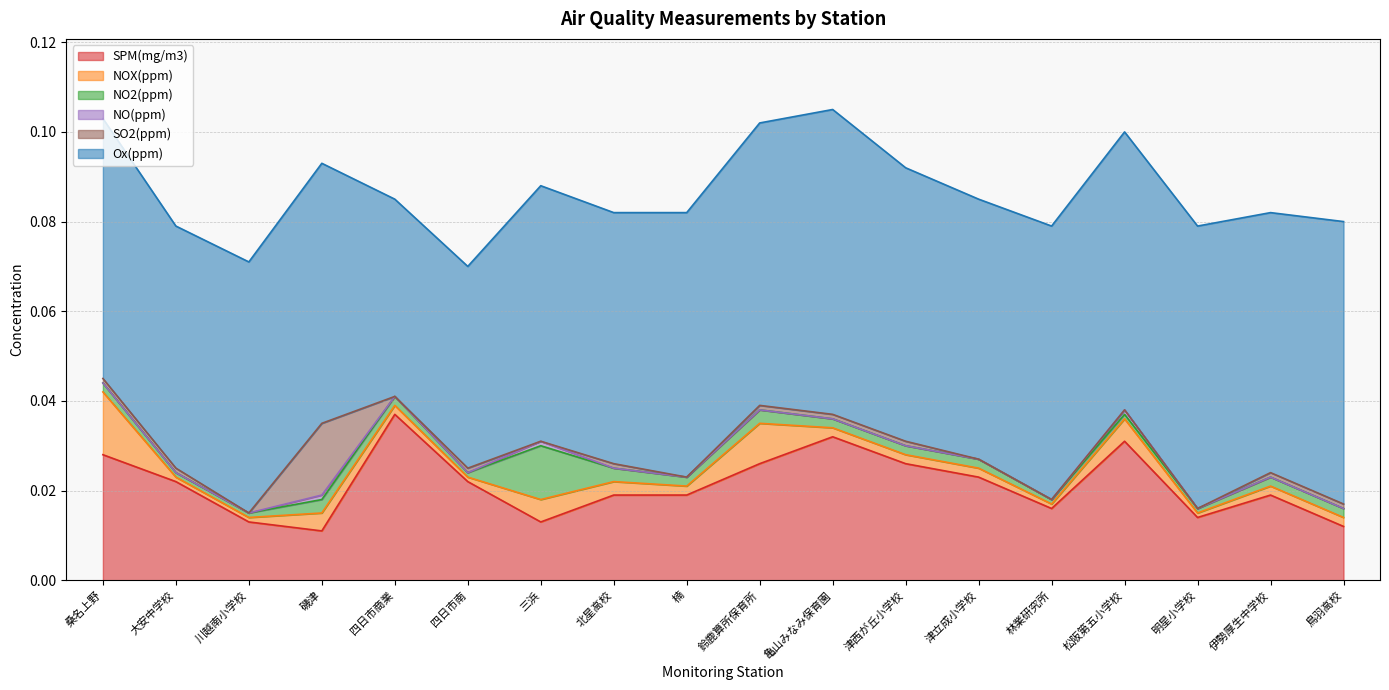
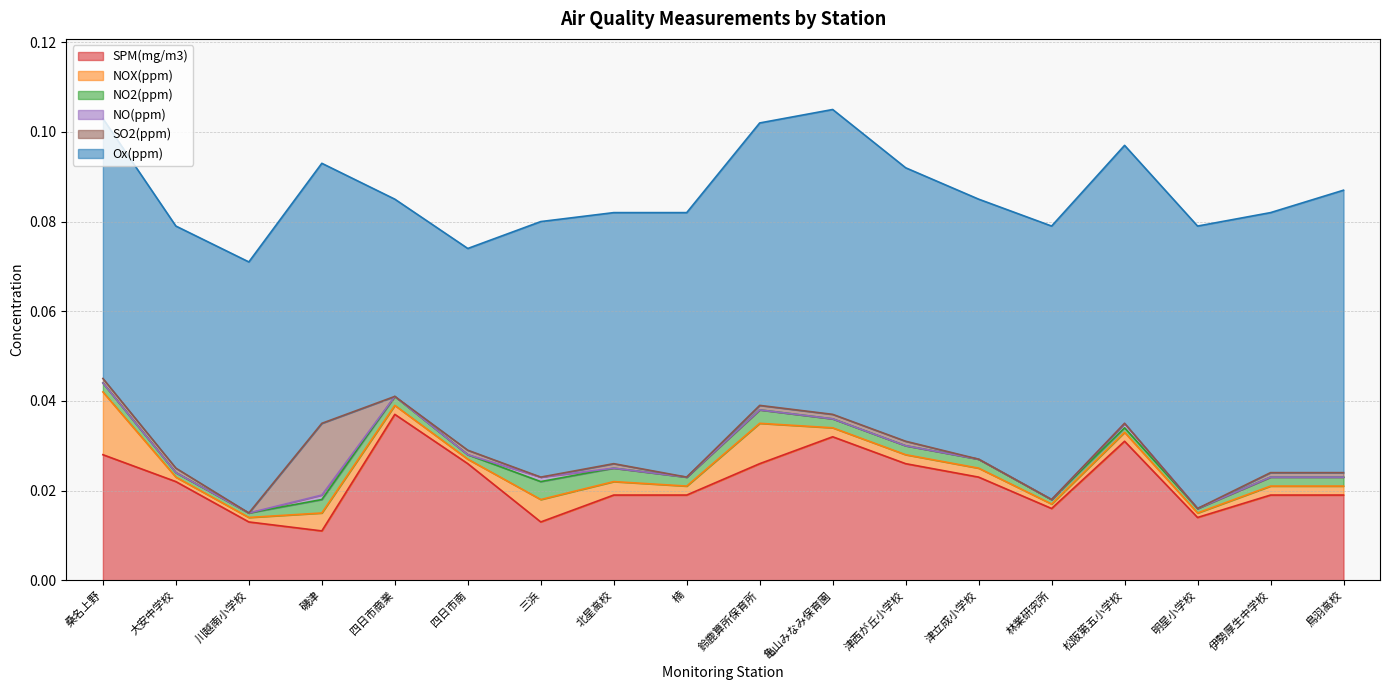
  {
    "SPM(mg/m3)": {
      "桑名上野": 0.028,
      "大安中学校": 0.022,
      "川越南小学校": 0.013,
      "磯津": 0.011,
      "四日市商業": 0.037,
-     "四日市南": 0.022,
+     "四日市南": 0.026,
      "三浜": 0.013,
      "北星高校": 0.019,
      "楠": 0.019,
      "鈴鹿算所保育所": 0.026,
      "亀山みなみ保育園": 0.032,
      "津西が丘小学校": 0.026,
      "津立成小学校": 0.023,
      "林業研究所": 0.016,
      "松阪第五小学校": 0.031,
      "明星小学校": 0.014,
      "伊勢厚生中学校": 0.019,
-     "鳥羽高校": 0.012
+     "鳥羽高校": 0.019
    },
    "NOX(ppm)": {
      "桑名上野": 0.014,
      "大安中学校": 0.001,
      "川越南小学校": 0.001,
      "磯津": 0.004,
      "四日市商業": 0.002,
      "四日市南": 0.001,
      "三浜": 0.005,
      "北星高校": 0.003,
      "楠": 0.002,
      "鈴鹿算所保育所": 0.009,
      "亀山みなみ保育園": 0.002,
      "津西が丘小学校": 0.002,
      "津立成小学校": 0.002,
      "林業研究所": 0.001,
-     "松阪第五小学校": 0.005,
+     "松阪第五小学校": 0.002,
      "明星小学校": 0.001,
      "伊勢厚生中学校": 0.002,
      "鳥羽高校": 0.002
    },
    "NO2(ppm)": {
      "磯津": 0.003,
-     "三浜": 0.012,
+     "三浜": 0.004,
      "松阪第五小学校": 0.001
    },
    "NO(ppm)": {
      "磯津": 0.001
    },
    "SO2(ppm)": {
      "桑名上野": 0.001,
      "大安中学校": 0.001,
      "磯津": 0.016,
      "四日市南": 0.001,
      "北星高校": 0.001,
      "鈴鹿算所保育所": 0.001,
      "亀山みなみ保育園": 0.001,
      "津西が丘小学校": 0.001,
      "伊勢厚生中学校": 0.001,
      "鳥羽高校": 0.001
    },
    "Ox(ppm)": {
      "大安中学校": 0.054,
      "川越南小学校": 0.056,
      "磯津": 0.058,
      "四日市商業": 0.044,
      "四日市南": 0.045,
      "三浜": 0.057,
      "北星高校": 0.056,
      "楠": 0.059,
      "鈴鹿算所保育所": 0.063,
      "亀山みなみ保育園": 0.068,
      "津西が丘小学校": 0.061,
      "津立成小学校": 0.058,
      "林業研究所": 0.061,
      "松阪第五小学校": 0.062,
      "明星小学校": 0.063,
      "伊勢厚生中学校": 0.058,
      "鳥羽高校": 0.063
    }
  }
